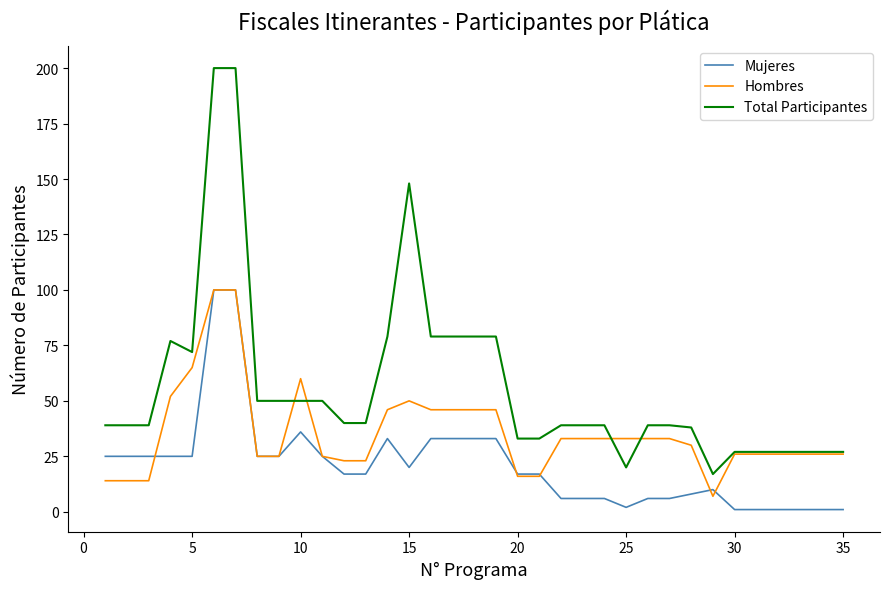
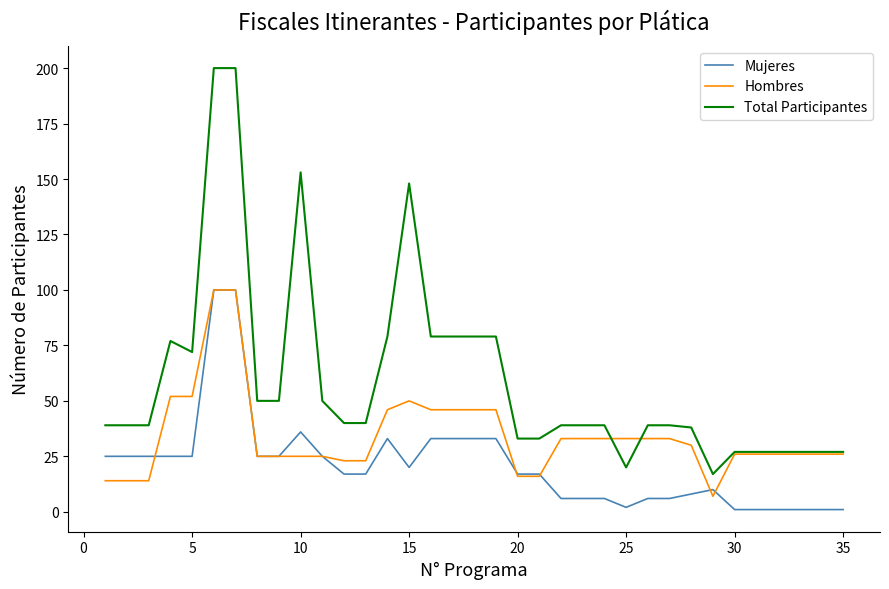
  {
    "Mujeres": {
      "5": 25,
      "10": 36,
      "15": 20,
      "25": 2,
      "30": 1,
      "35": 1
    },
    "Hombres": {
-     "5": 65,
-     "10": 60,
+     "5": 52,
+     "10": 25,
      "15": 50,
      "25": 33
    },
    "Total Participantes": {
      "5": 72,
-     "10": 50,
+     "10": 153,
      "15": 148,
      "20": 33,
      "25": 20
    }
  }
